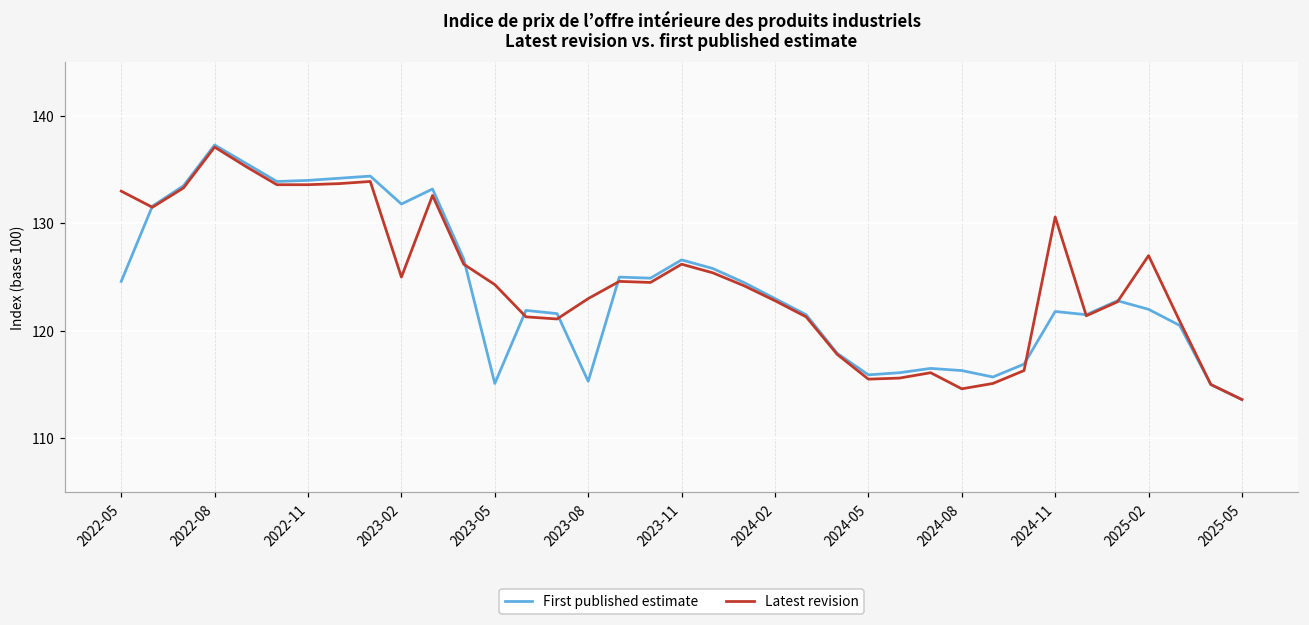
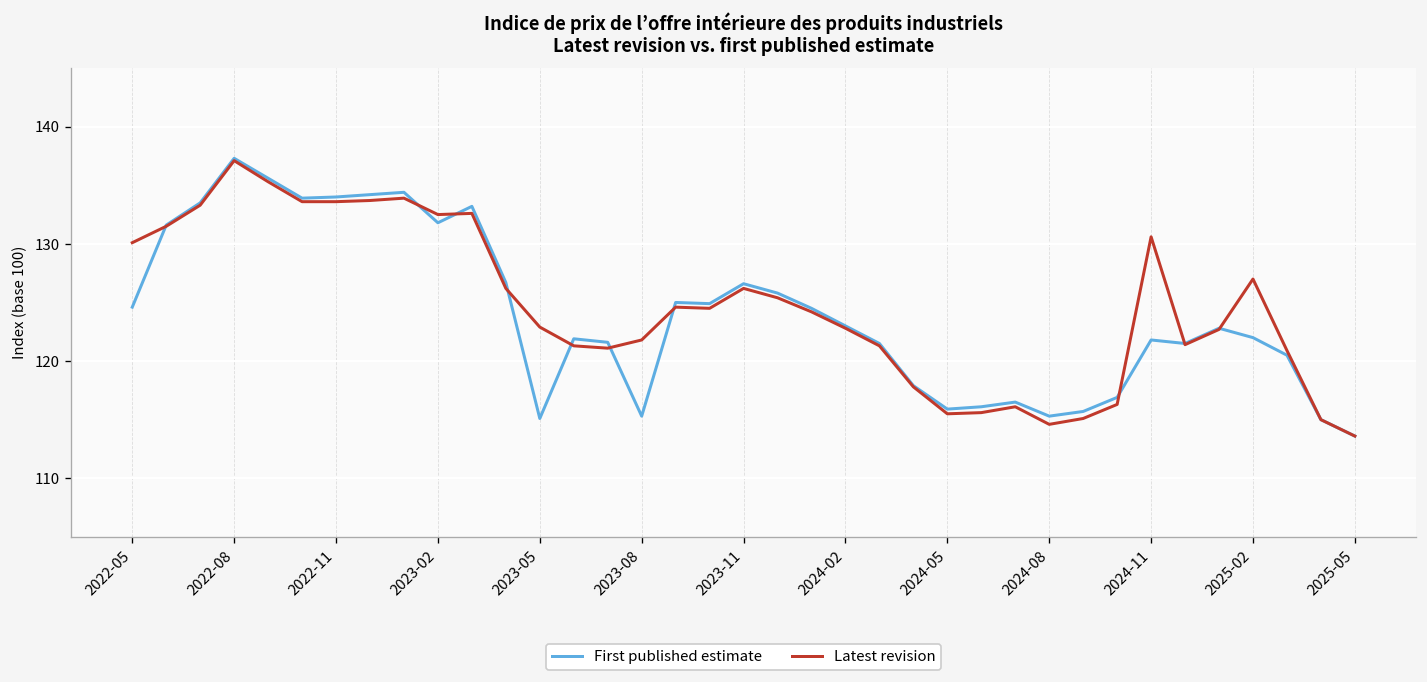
  {
    "First published estimate": {
      "2022-05": 125,
      "2022-11": 134,
      "2023-02": 132,
      "2023-05": 115,
      "2023-08": 115,
      "2023-11": 127,
      "2024-05": 116,
-     "2024-08": 116,
+     "2024-08": 115,
      "2024-11": 122,
      "2025-02": 122
    },
    "Latest revision": {
-     "2022-05": 133,
+     "2022-05": 130,
      "2022-11": 134,
-     "2023-02": 125,
-     "2023-05": 124,
-     "2023-08": 123,
+     "2023-02": 133,
+     "2023-05": 123,
+     "2023-08": 122,
      "2023-11": 126,
      "2024-05": 116,
      "2024-08": 115,
      "2024-11": 131,
      "2025-02": 127
    }
  }
